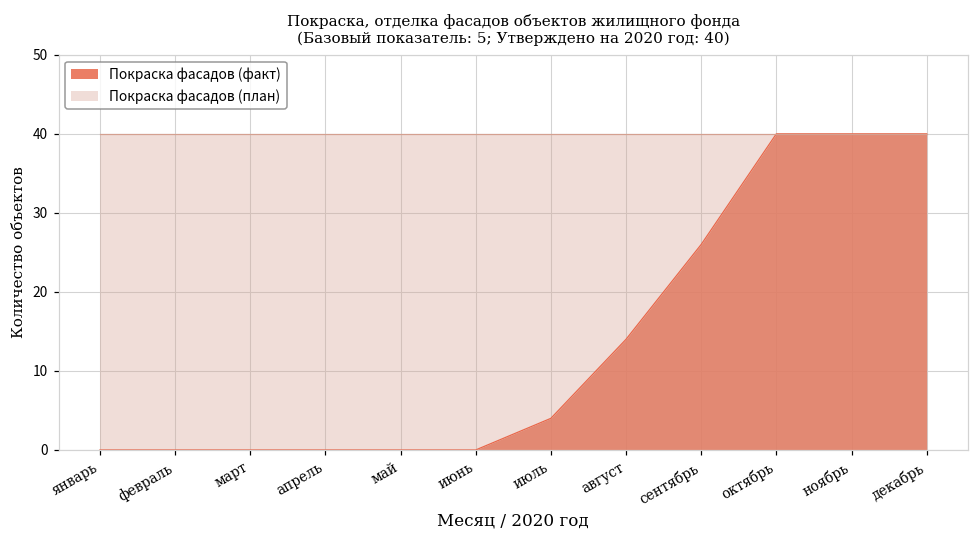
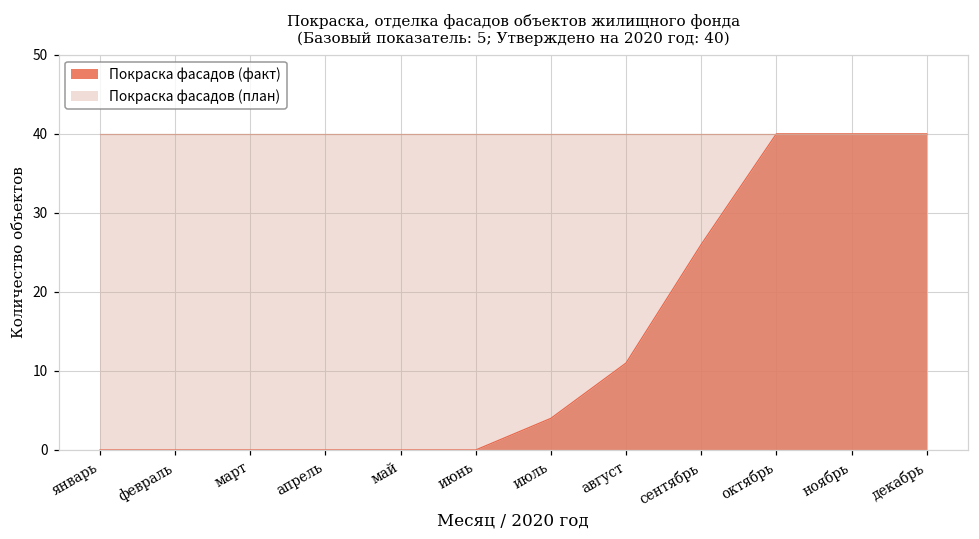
  {
    "Покраска фасадов (факт)": {
      "январь": 0,
      "февраль": 0,
      "март": 0,
      "апрель": 0,
      "май": 0,
      "июнь": 0,
      "июль": 4,
-     "август": 14,
+     "август": 11,
      "сентябрь": 26
    },
    "Покраска фасадов (план)": {
      "январь": 40,
      "февраль": 40,
      "март": 40,
      "апрель": 40,
      "май": 40,
      "июнь": 40,
      "июль": 40,
      "август": 40,
      "сентябрь": 40
    }
  }
